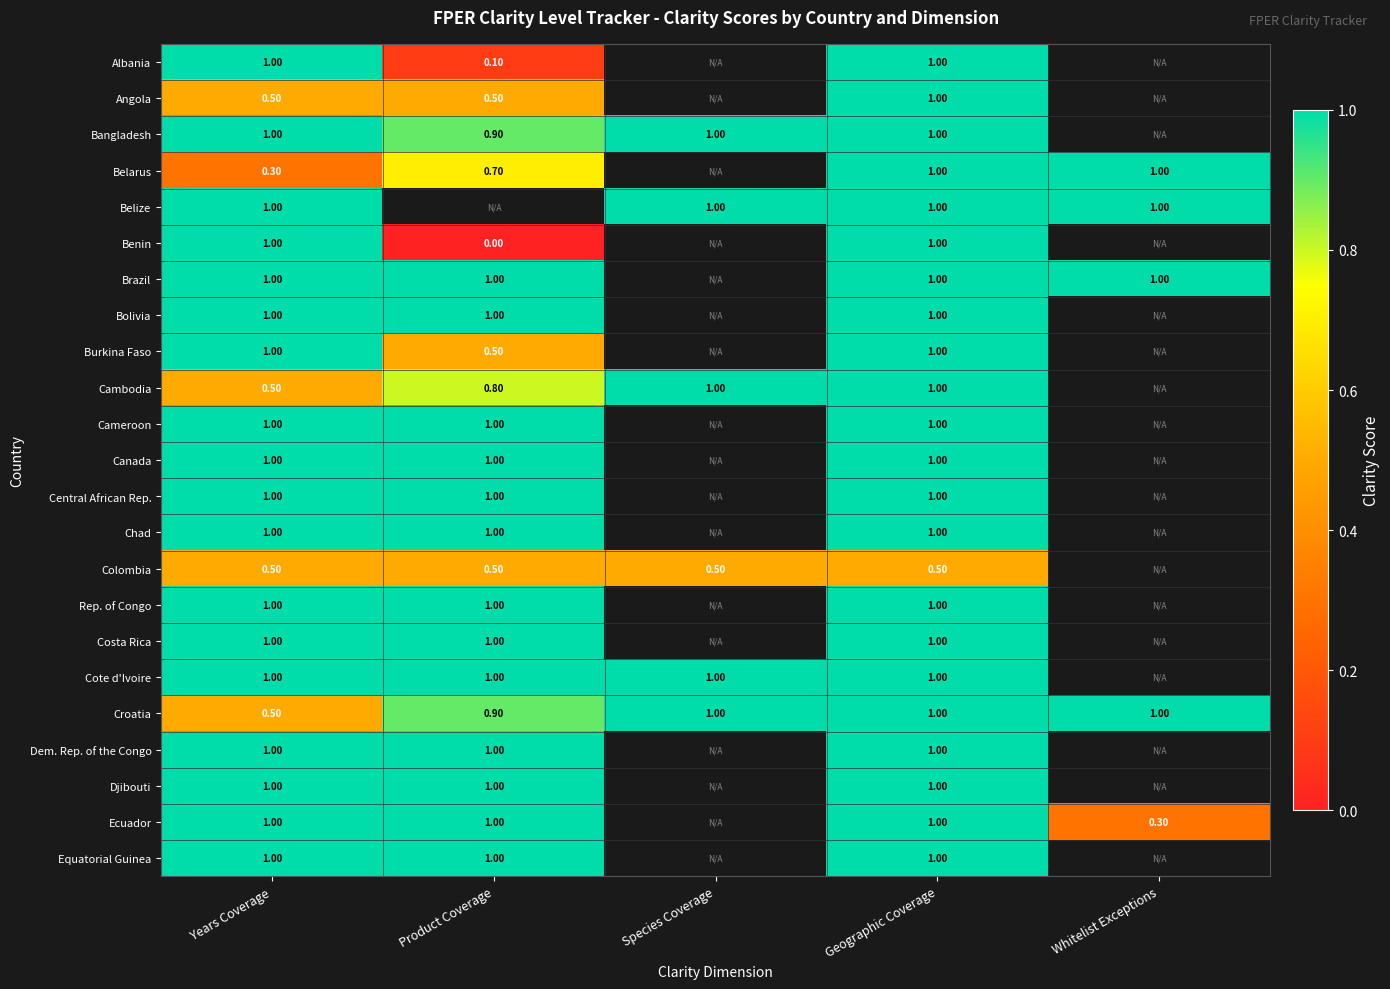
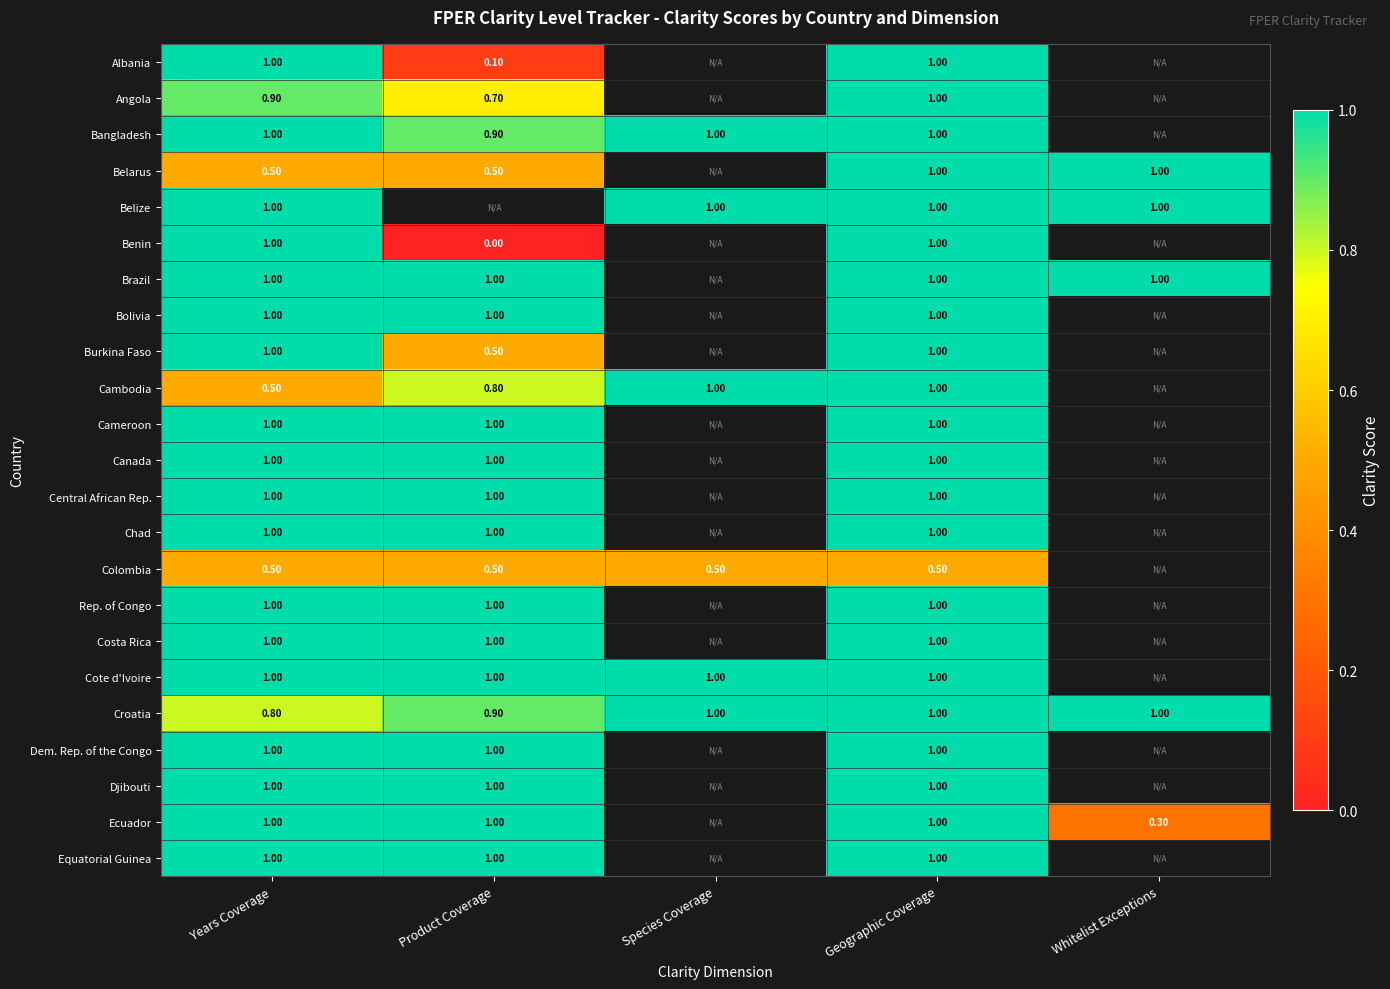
  {
    "Albania": {
      "Years Coverage": 1.00,
      "Product Coverage": 0.10,
      "Geographic Coverage": 1.00
    },
    "Angola": {
-     "Years Coverage": 0.50,
-     "Product Coverage": 0.50,
+     "Years Coverage": 0.90,
+     "Product Coverage": 0.70,
      "Geographic Coverage": 1.00
    },
    "Bangladesh": {
      "Years Coverage": 1.00,
      "Product Coverage": 0.90,
      "Species Coverage": 1.00,
      "Geographic Coverage": 1.00
    },
    "Belarus": {
-     "Years Coverage": 0.30,
-     "Product Coverage": 0.70,
+     "Years Coverage": 0.50,
+     "Product Coverage": 0.50,
      "Geographic Coverage": 1.00,
      "Whitelist Exceptions": 1.00
    },
    "Belize": {
      "Years Coverage": 1.00,
      "Species Coverage": 1.00,
      "Geographic Coverage": 1.00,
      "Whitelist Exceptions": 1.00
    },
    "Benin": {
      "Years Coverage": 1.00,
      "Product Coverage": 0.00,
      "Geographic Coverage": 1.00
    },
    "Brazil": {
      "Years Coverage": 1.00,
      "Product Coverage": 1.00,
      "Geographic Coverage": 1.00,
      "Whitelist Exceptions": 1.00
    },
    "Bolivia": {
      "Years Coverage": 1.00,
      "Product Coverage": 1.00,
      "Geographic Coverage": 1.00
    },
    "Burkina Faso": {
      "Years Coverage": 1.00,
      "Product Coverage": 0.50,
      "Geographic Coverage": 1.00
    },
    "Cambodia": {
      "Years Coverage": 0.50,
      "Product Coverage": 0.80,
      "Species Coverage": 1.00,
      "Geographic Coverage": 1.00
    },
    "Cameroon": {
      "Years Coverage": 1.00,
      "Product Coverage": 1.00,
      "Geographic Coverage": 1.00
    },
    "Canada": {
      "Years Coverage": 1.00,
      "Product Coverage": 1.00,
      "Geographic Coverage": 1.00
    },
    "Central African Rep.": {
      "Years Coverage": 1.00,
      "Product Coverage": 1.00,
      "Geographic Coverage": 1.00
    },
    "Chad": {
      "Years Coverage": 1.00,
      "Product Coverage": 1.00,
      "Geographic Coverage": 1.00
    },
    "Colombia": {
      "Years Coverage": 0.50,
      "Product Coverage": 0.50,
      "Species Coverage": 0.50,
      "Geographic Coverage": 0.50
    },
    "Rep. of Congo": {
      "Years Coverage": 1.00,
      "Product Coverage": 1.00,
      "Geographic Coverage": 1.00
    },
    "Costa Rica": {
      "Years Coverage": 1.00,
      "Product Coverage": 1.00,
      "Geographic Coverage": 1.00
    },
    "Cote d'Ivoire": {
      "Years Coverage": 1.00,
      "Product Coverage": 1.00,
      "Species Coverage": 1.00,
      "Geographic Coverage": 1.00
    },
    "Croatia": {
-     "Years Coverage": 0.50,
+     "Years Coverage": 0.80,
      "Product Coverage": 0.90,
      "Species Coverage": 1.00,
      "Geographic Coverage": 1.00,
      "Whitelist Exceptions": 1.00
    },
    "Dem. Rep. of the Congo": {
      "Years Coverage": 1.00,
      "Product Coverage": 1.00,
      "Geographic Coverage": 1.00
    },
    "Djibouti": {
      "Years Coverage": 1.00,
      "Product Coverage": 1.00,
      "Geographic Coverage": 1.00
    },
    "Ecuador": {
      "Years Coverage": 1.00,
      "Product Coverage": 1.00,
      "Geographic Coverage": 1.00,
      "Whitelist Exceptions": 0.30
    },
    "Equatorial Guinea": {
      "Years Coverage": 1.00,
      "Product Coverage": 1.00,
      "Geographic Coverage": 1.00
    }
  }
